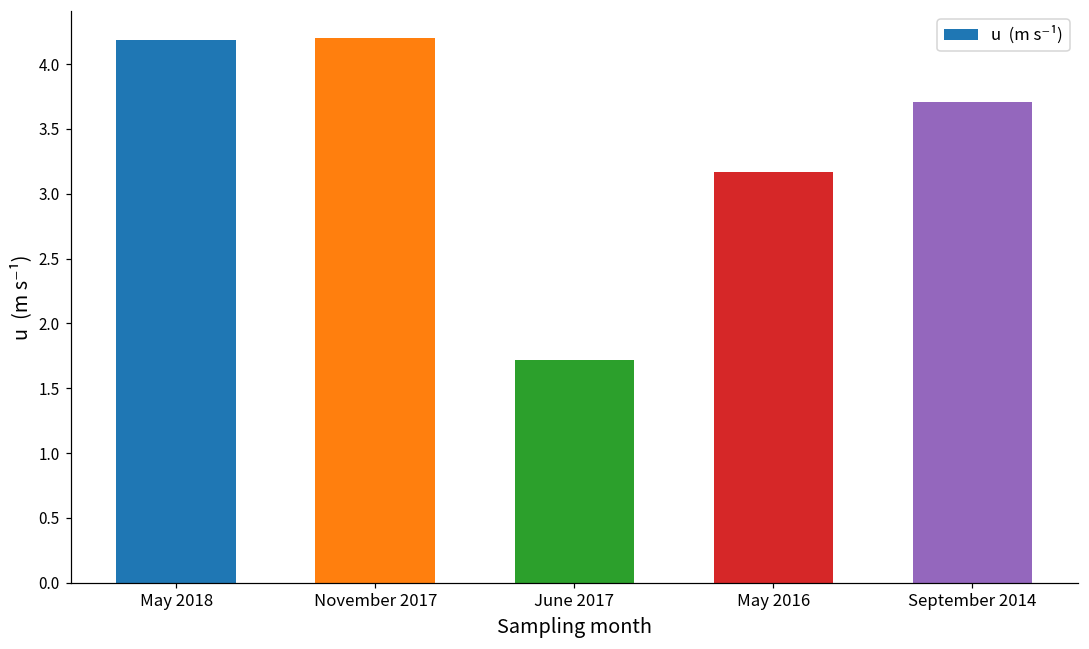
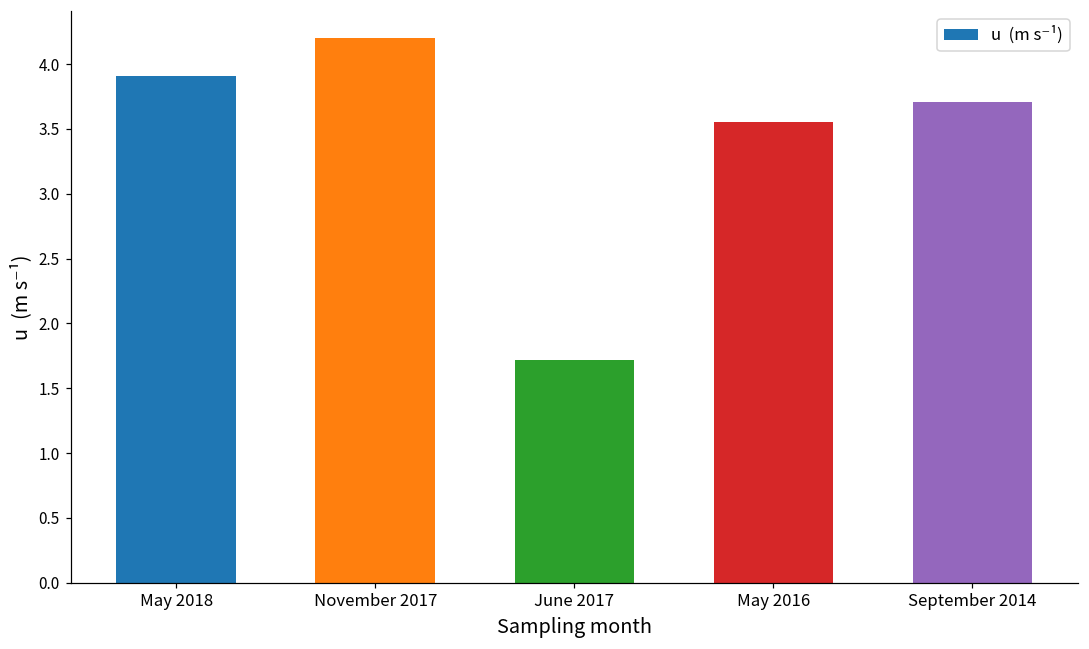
  {
-   "May 2018": 4.19,
+   "May 2018": 3.91,
    "November 2017": 4.20,
    "June 2017": 1.72,
-   "May 2016": 3.17,
+   "May 2016": 3.55,
    "September 2014": 3.71
  }
